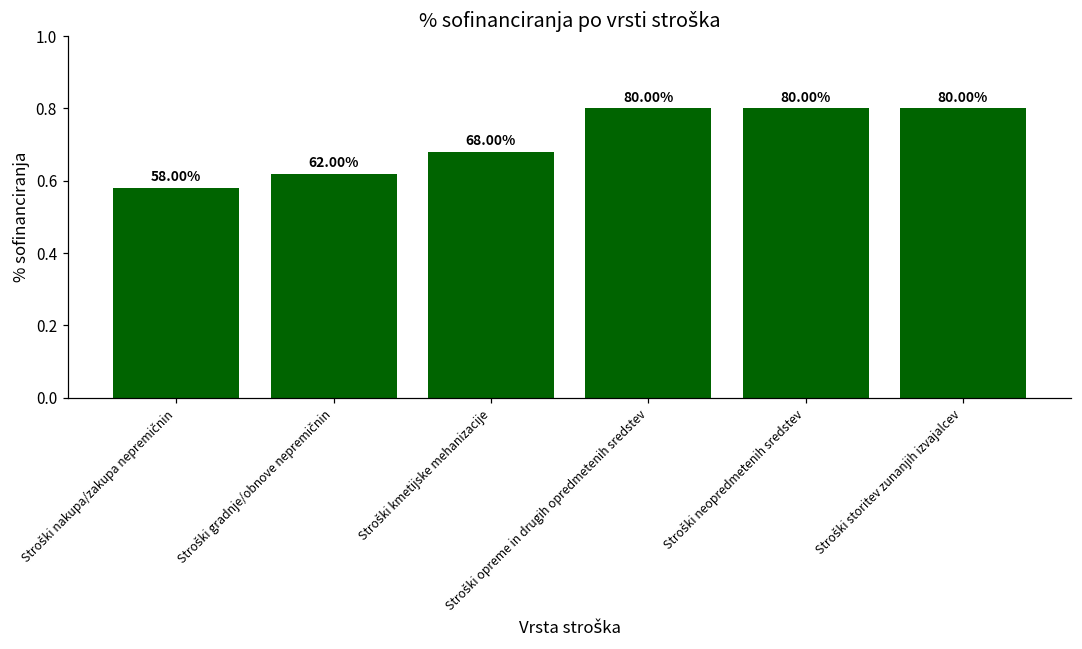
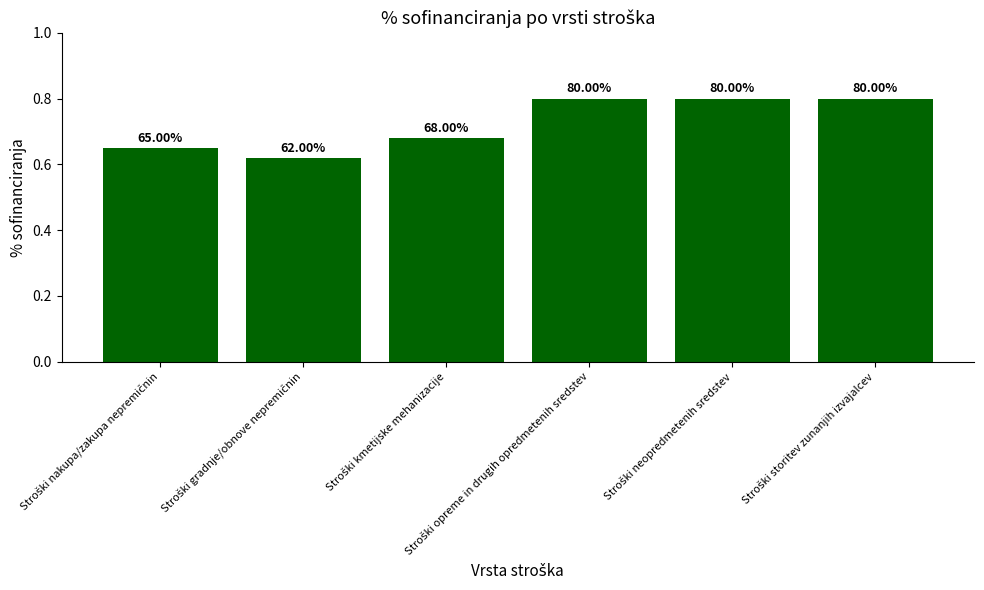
  {
-   "Stroški nakupa/zakupa nepremičnin": "58.00%",
+   "Stroški nakupa/zakupa nepremičnin": "65.00%",
    "Stroški gradnje/obnove nepremičnin": "62.00%",
    "Stroški kmetijske mehanizacije": "68.00%",
    "Stroški opreme in drugih opredmetenih sredstev": "80.00%",
    "Stroški neopredmetenih sredstev": "80.00%",
    "Stroški storitev zunanjih izvajalcev": "80.00%"
  }
